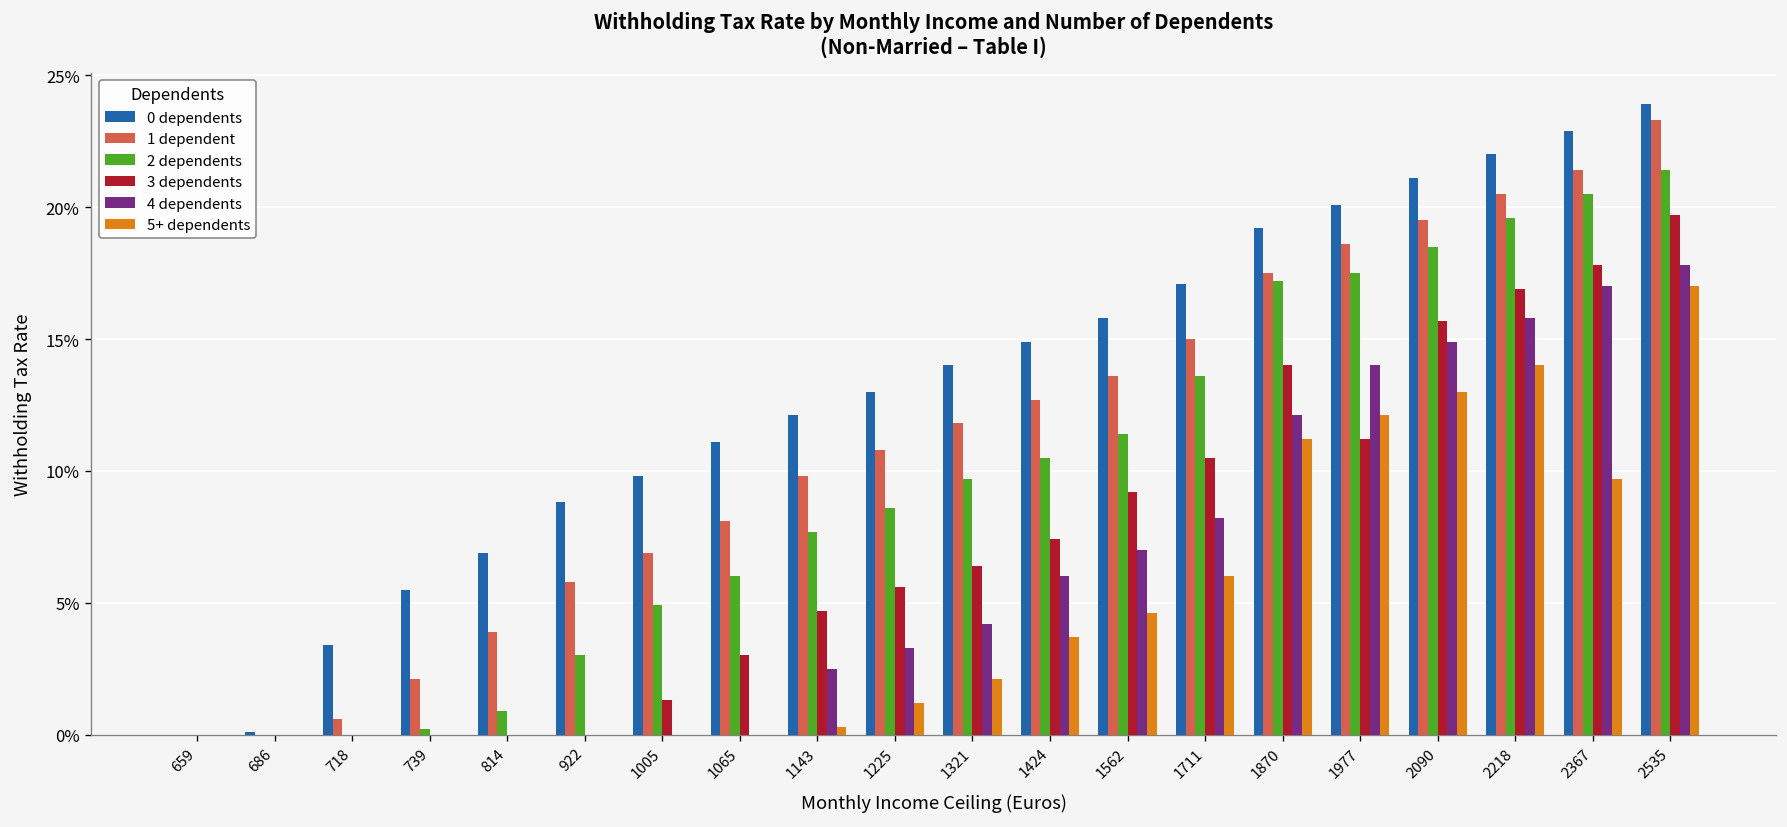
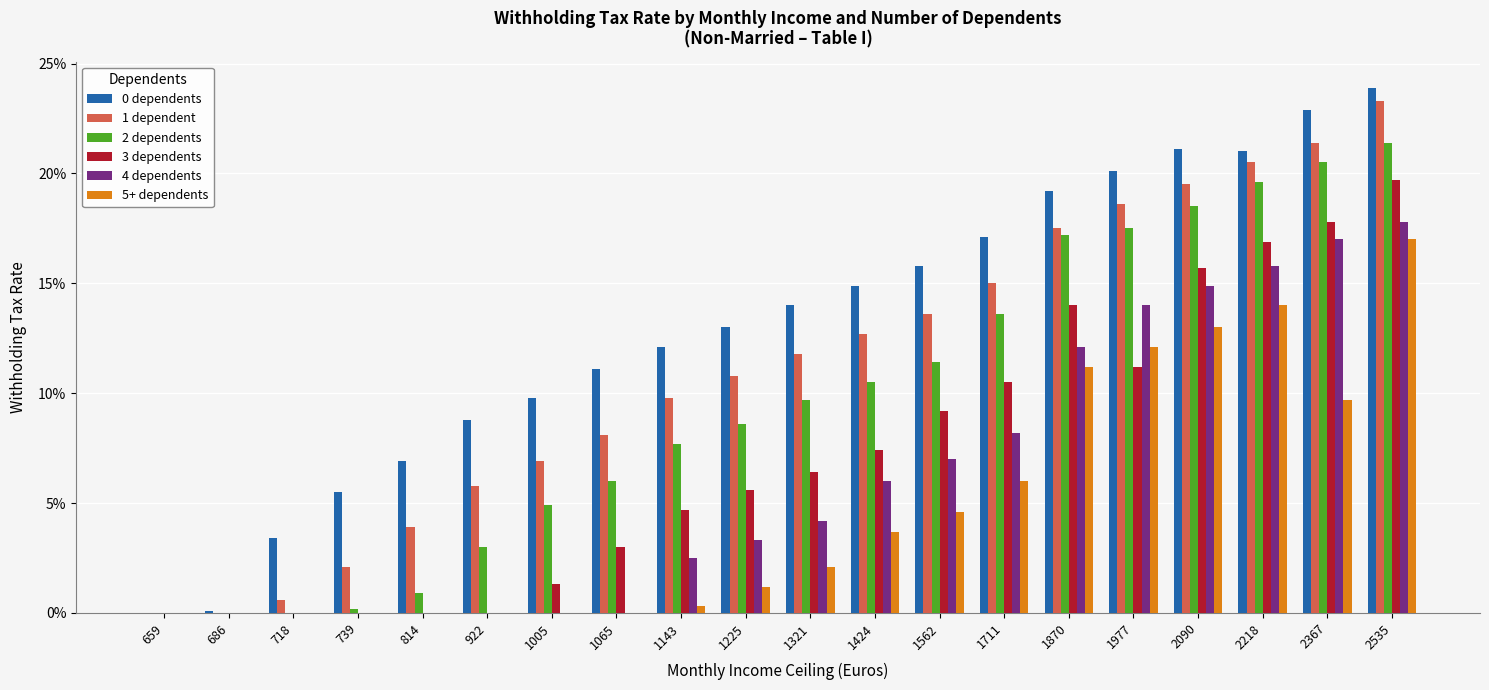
  {
    "0 dependents": {
      "659": "0.0%",
      "718": "3.4%",
      "739": "5.5%",
      "814": "6.9%",
      "922": "8.8%",
      "1005": "9.8%",
      "1065": "11.1%",
      "1143": "12.1%",
      "1225": "13.0%",
      "1321": "14.0%",
      "1424": "14.9%",
      "1562": "15.8%",
      "1711": "17.1%",
      "1870": "19.2%",
      "1977": "20.1%",
      "2090": "21.1%",
-     "2218": "22.0%",
+     "2218": "21.0%",
      "2367": "22.9%",
      "2535": "23.9%"
    },
    "1 dependent": {
      "659": "0.0%",
      "686": "0.0%",
      "718": "0.6%",
      "739": "2.1%",
      "814": "3.9%",
      "922": "5.8%",
      "1005": "6.9%",
      "1065": "8.1%",
      "1143": "9.8%",
      "1225": "10.8%",
      "1321": "11.8%",
      "1424": "12.7%",
      "1562": "13.6%",
      "1711": "15.0%",
      "1870": "17.5%",
      "1977": "18.6%",
      "2090": "19.5%",
      "2218": "20.5%",
      "2367": "21.4%",
      "2535": "23.3%"
    },
    "2 dependents": {
      "659": "0.0%",
      "686": "0.0%",
      "718": "0.0%",
      "739": "0.2%",
      "814": "0.9%",
      "922": "3.0%",
      "1005": "4.9%",
      "1065": "6.0%",
      "1143": "7.7%",
      "1225": "8.6%",
      "1321": "9.7%",
      "1424": "10.5%",
      "1562": "11.4%",
      "1711": "13.6%",
      "1870": "17.2%",
      "1977": "17.5%",
      "2090": "18.5%",
      "2218": "19.6%",
      "2367": "20.5%",
      "2535": "21.4%"
    },
    "3 dependents": {
      "659": "0.0%",
      "686": "0.0%",
      "718": "0.0%",
      "739": "0.0%",
      "814": "0.0%",
      "922": "0.0%",
      "1005": "1.3%",
      "1065": "3.0%",
      "1143": "4.7%",
      "1225": "5.6%",
      "1321": "6.4%",
      "1424": "7.4%",
      "1562": "9.2%",
      "1711": "10.5%",
      "1870": "14.0%",
      "1977": "11.2%",
      "2090": "15.7%",
      "2218": "16.9%",
      "2367": "17.8%",
      "2535": "19.7%"
    },
    "4 dependents": {
      "659": "0.0%",
      "686": "0.0%",
      "718": "0.0%",
      "739": "0.0%",
      "814": "0.0%",
      "922": "0.0%",
      "1005": "0.0%",
      "1065": "0.0%",
      "1143": "2.5%",
      "1225": "3.3%",
      "1321": "4.2%",
      "1424": "6.0%",
      "1562": "7.0%",
      "1711": "8.2%",
      "1870": "12.1%",
      "1977": "14.0%",
      "2090": "14.9%",
      "2218": "15.8%",
      "2367": "17.0%",
      "2535": "17.8%"
    },
    "5+ dependents": {
      "659": "0.0%",
      "686": "0.0%",
      "718": "0.0%",
      "739": "0.0%",
      "814": "0.0%",
      "922": "0.0%",
      "1005": "0.0%",
      "1065": "0.0%",
      "1143": "0.3%",
      "1225": "1.2%",
      "1321": "2.1%",
      "1424": "3.7%",
      "1562": "4.6%",
      "1711": "6.0%",
      "1870": "11.2%",
      "1977": "12.1%",
      "2090": "13.0%",
      "2218": "14.0%",
      "2367": "9.7%",
      "2535": "17.0%"
    }
  }
